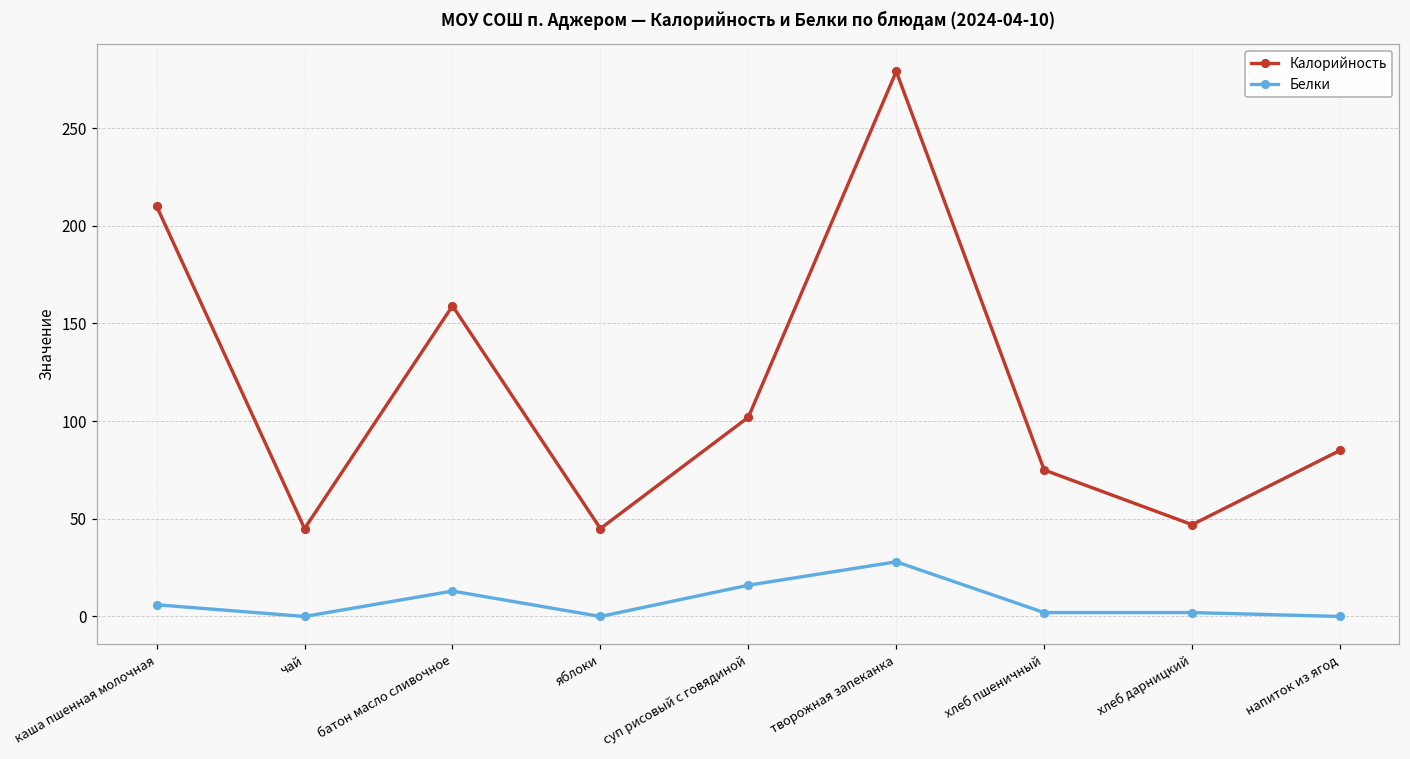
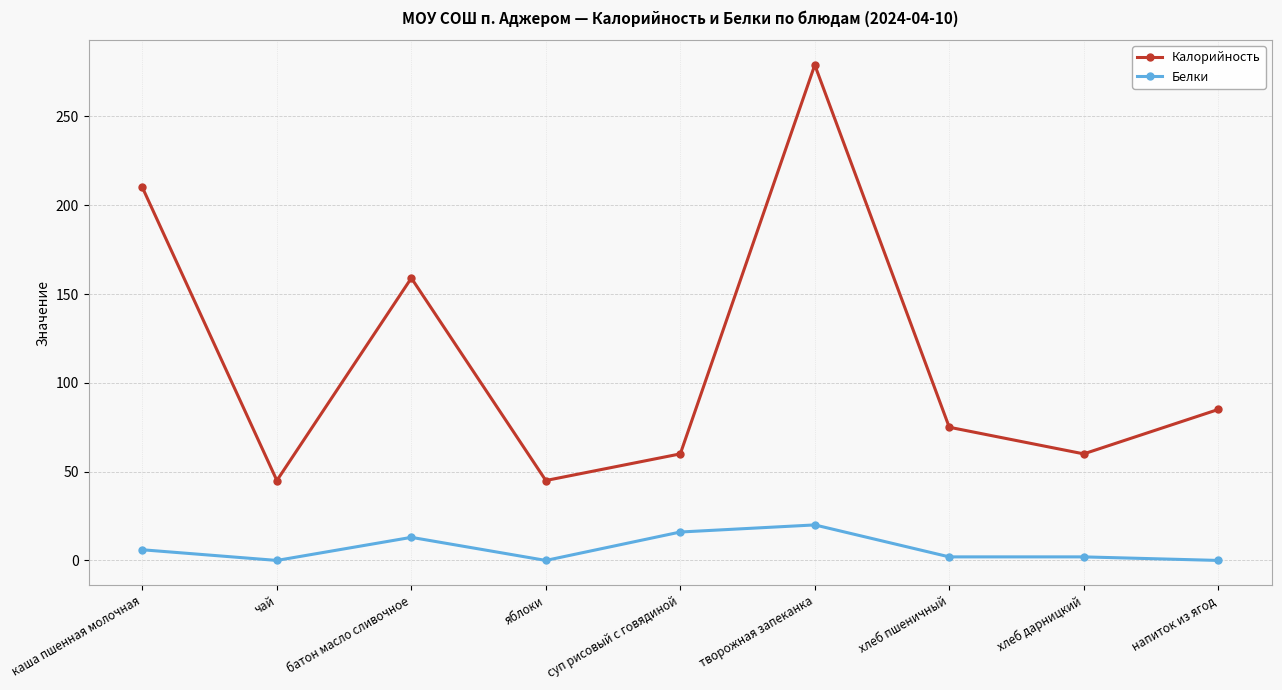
  {
    "Калорийность": {
      "каша пшенная молочная": 210,
      "чай": 45,
      "батон масло сливочное": 159,
      "яблоки": 45,
-     "суп рисовый с говядиной": 102,
+     "суп рисовый с говядиной": 60,
      "творожная запеканка": 279,
      "хлеб пшеничный": 75,
-     "хлеб дарницкий": 47,
+     "хлеб дарницкий": 60,
      "напиток из ягод": 85
    },
    "Белки": {
      "каша пшенная молочная": 6,
      "чай": 0,
      "батон масло сливочное": 13,
      "яблоки": 0,
      "суп рисовый с говядиной": 16,
-     "творожная запеканка": 28,
+     "творожная запеканка": 20,
      "хлеб пшеничный": 2,
      "хлеб дарницкий": 2,
      "напиток из ягод": 0
    }
  }
